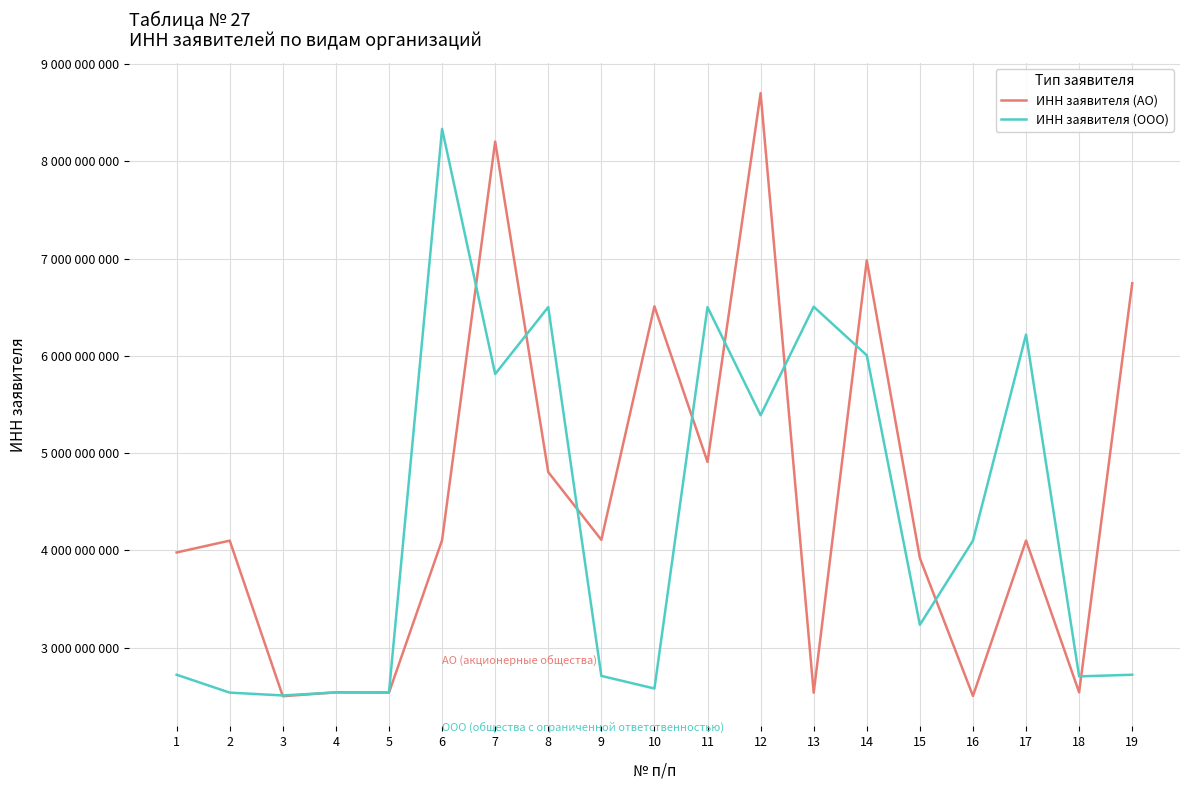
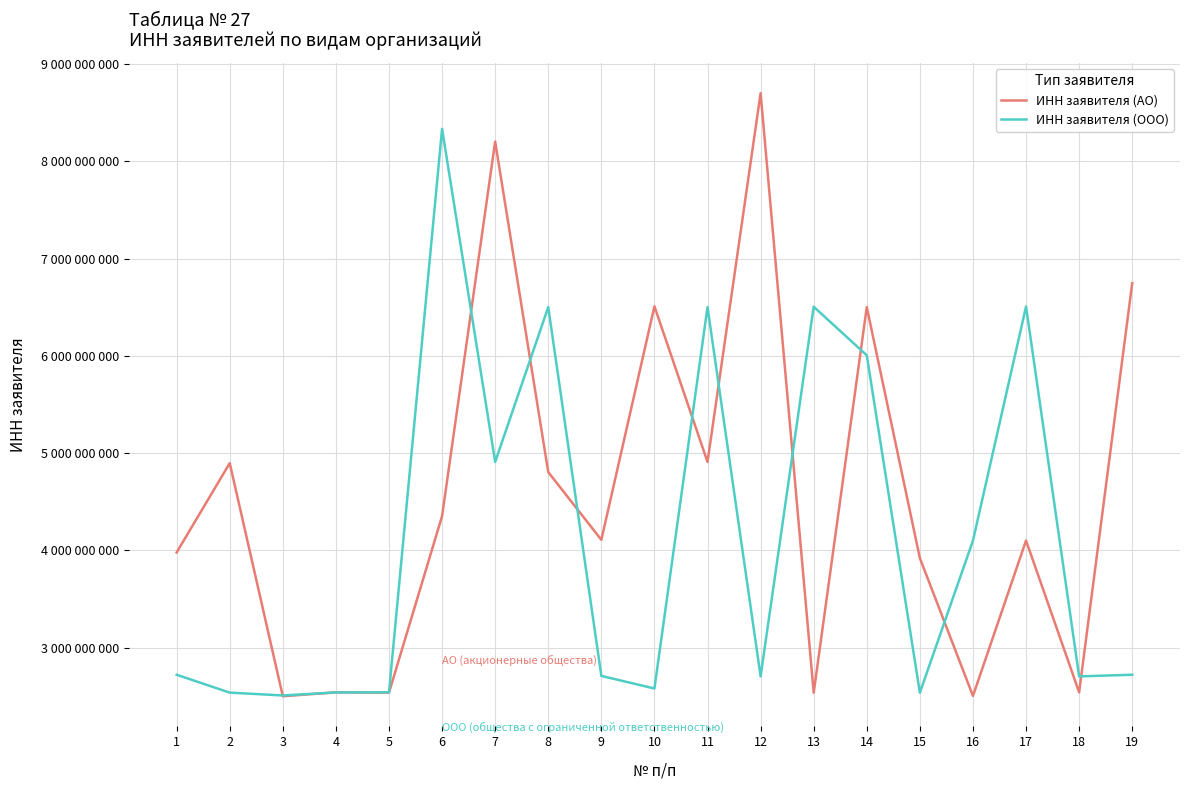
  {
    "ИНН заявителя (АО)": {
      "1": 4000000000,
-     "2": 4100000000,
-     "6": 4100000000,
+     "2": 4900000000,
+     "6": 4400000000,
      "7": 8200000000,
      "8": 4800000000,
      "9": 4100000000,
      "10": 6500000000,
      "11": 4900000000,
      "12": 8700000000,
      "13": 2500000000,
-     "14": 7000000000,
+     "14": 6500000000,
      "15": 3900000000,
      "16": 2500000000,
      "17": 4100000000,
      "18": 2500000000,
      "19": 6700000000
    },
    "ИНН заявителя (ООО)": {
      "1": 2700000000,
      "2": 2500000000,
      "6": 8300000000,
-     "7": 5800000000,
+     "7": 4900000000,
      "8": 6500000000,
      "9": 2700000000,
      "10": 2600000000,
      "11": 6500000000,
-     "12": 5400000000,
+     "12": 2700000000,
      "13": 6500000000,
      "14": 6000000000,
-     "15": 3200000000,
+     "15": 2500000000,
      "16": 4100000000,
-     "17": 6200000000,
+     "17": 6500000000,
      "18": 2700000000,
      "19": 2700000000
    }
  }
